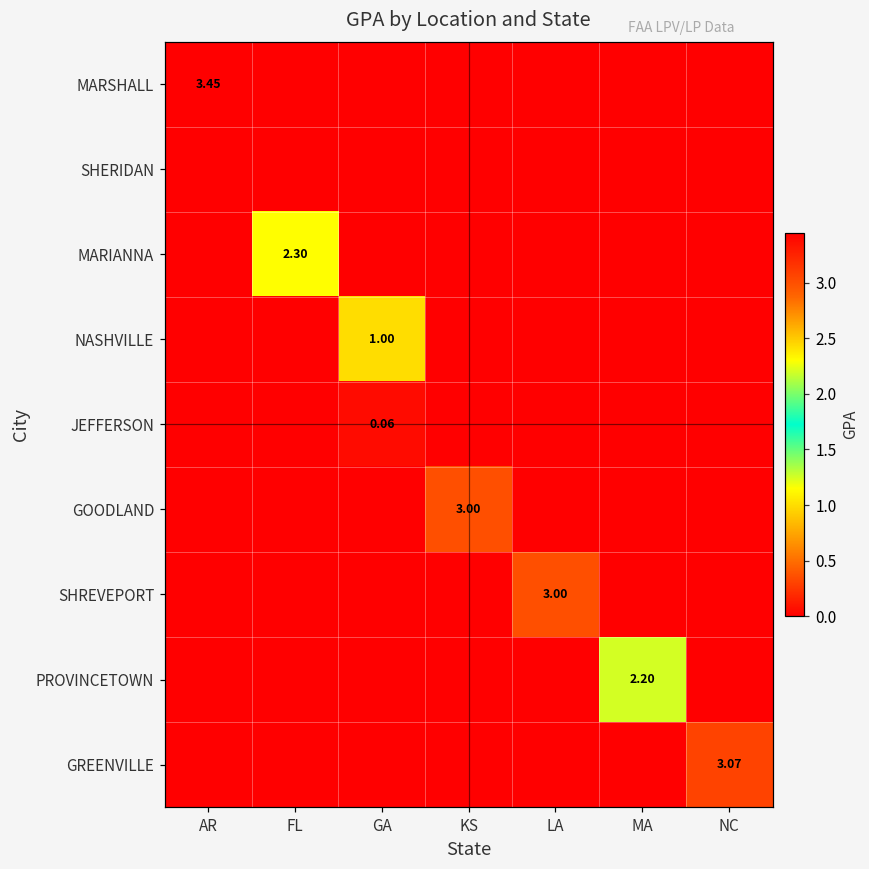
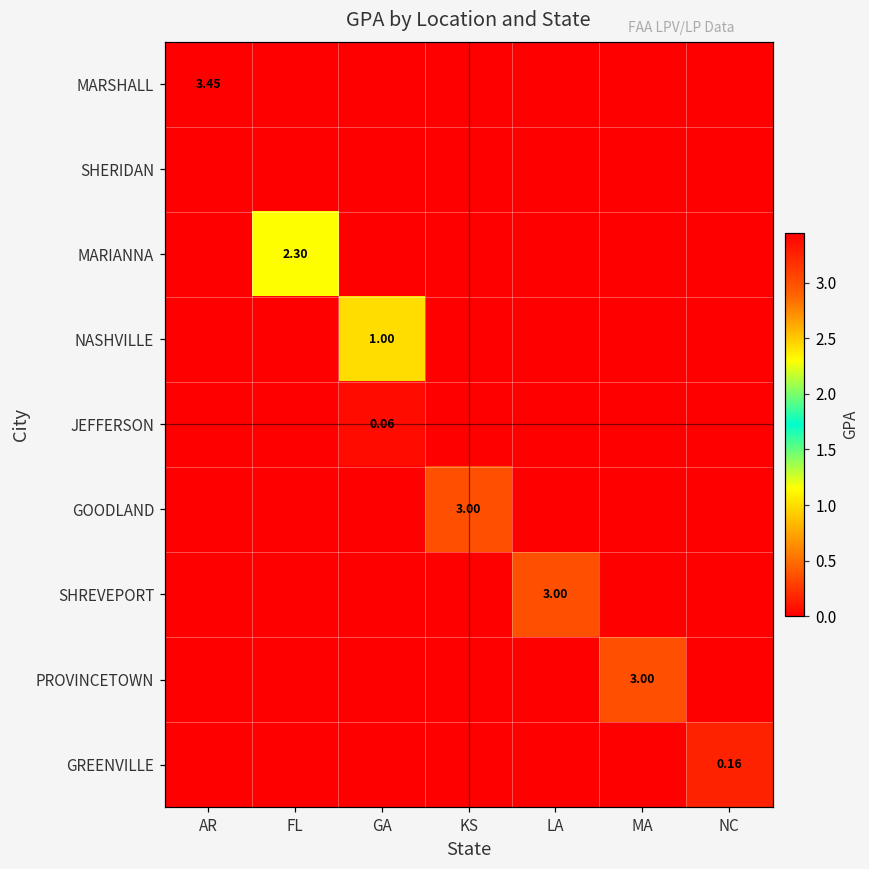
  {
    "MARSHALL": {
      "AR": 3.45
    },
    "MARIANNA": {
      "FL": 2.30
    },
    "NASHVILLE": {
      "GA": 1.00
    },
    "JEFFERSON": {
      "GA": 0.06
    },
    "GOODLAND": {
      "KS": 3.00
    },
    "SHREVEPORT": {
      "LA": 3.00
    },
    "PROVINCETOWN": {
-     "MA": 2.20
+     "MA": 3.00
    },
    "GREENVILLE": {
-     "NC": 3.07
+     "NC": 0.16
    }
  }
